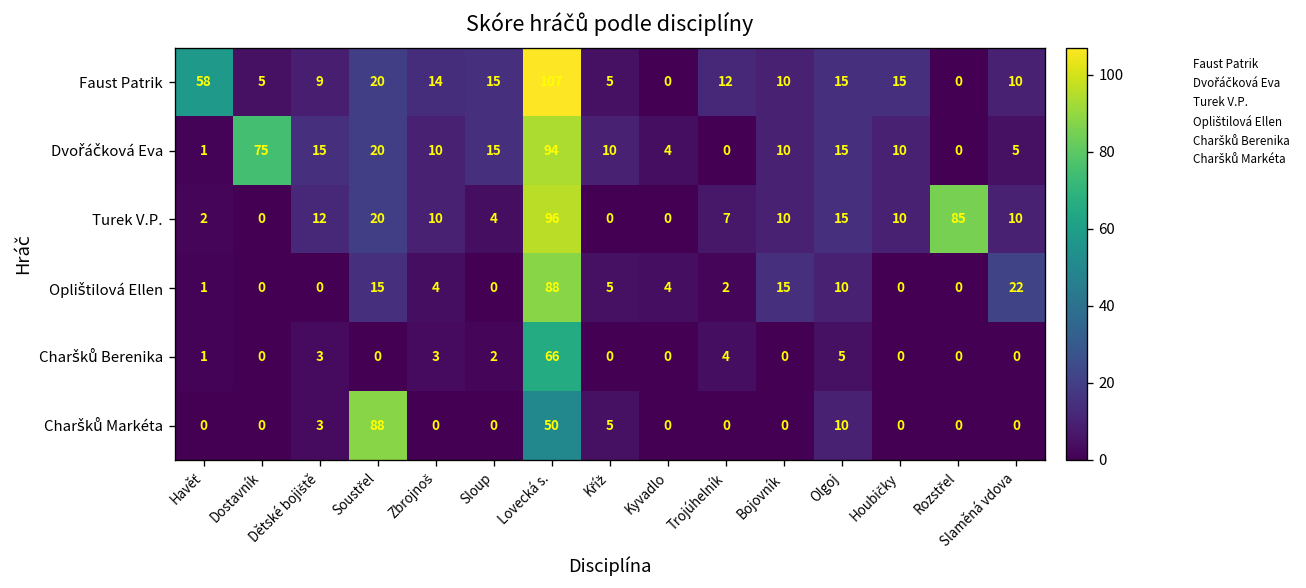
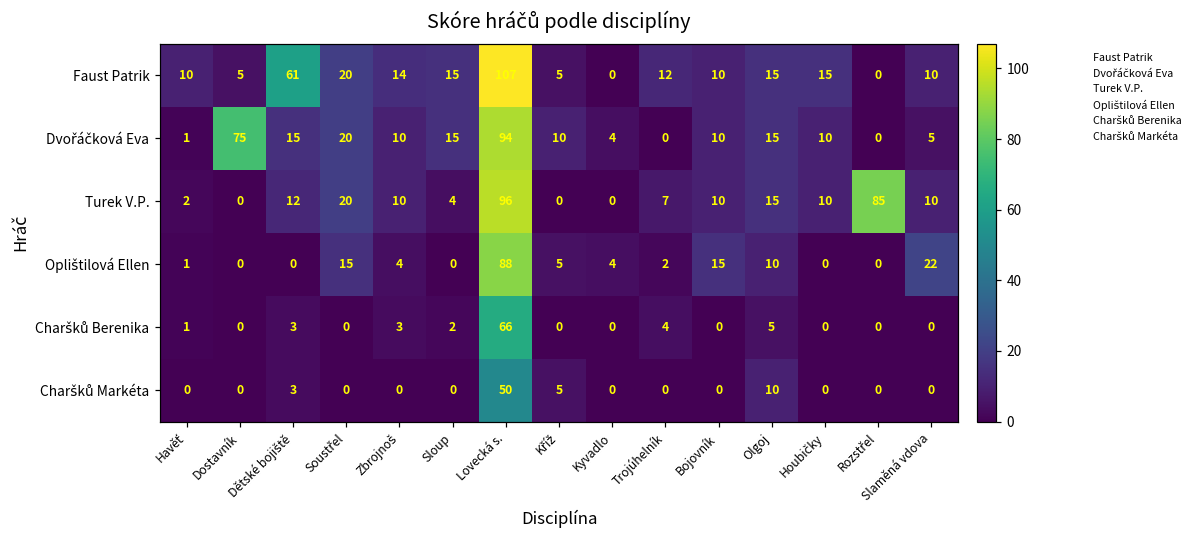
  {
    "Faust Patrik": {
-     "Havěť": 58,
+     "Havěť": 10,
      "Dostavník": 5,
-     "Dětské bojiště": 9,
+     "Dětské bojiště": 61,
      "Soustřel": 20,
      "Zbrojnoš": 14,
      "Sloup": 15,
      "Kříž": 5,
      "Kyvadlo": 0,
      "Trojúhelník": 12,
      "Bojovník": 10,
      "Olgoj": 15,
      "Houbičky": 15,
      "Rozstřel": 0,
      "Slaměná vdova": 10
    },
    "Dvořáčková Eva": {
      "Havěť": 1,
      "Dostavník": 75,
      "Dětské bojiště": 15,
      "Soustřel": 20,
      "Zbrojnoš": 10,
      "Sloup": 15,
      "Lovecká s.": 94,
      "Kříž": 10,
      "Kyvadlo": 4,
      "Trojúhelník": 0,
      "Bojovník": 10,
      "Olgoj": 15,
      "Houbičky": 10,
      "Rozstřel": 0,
      "Slaměná vdova": 5
    },
    "Turek V.P.": {
      "Havěť": 2,
      "Dostavník": 0,
      "Dětské bojiště": 12,
      "Soustřel": 20,
      "Zbrojnoš": 10,
      "Sloup": 4,
      "Lovecká s.": 96,
      "Kříž": 0,
      "Kyvadlo": 0,
      "Trojúhelník": 7,
      "Bojovník": 10,
      "Olgoj": 15,
      "Houbičky": 10,
      "Rozstřel": 85,
      "Slaměná vdova": 10
    },
    "Oplištilová Ellen": {
      "Havěť": 1,
      "Dostavník": 0,
      "Dětské bojiště": 0,
      "Soustřel": 15,
      "Zbrojnoš": 4,
      "Sloup": 0,
      "Lovecká s.": 88,
      "Kříž": 5,
      "Kyvadlo": 4,
      "Trojúhelník": 2,
      "Bojovník": 15,
      "Olgoj": 10,
      "Houbičky": 0,
      "Rozstřel": 0,
      "Slaměná vdova": 22
    },
    "Charšků Berenika": {
      "Havěť": 1,
      "Dostavník": 0,
      "Dětské bojiště": 3,
      "Soustřel": 0,
      "Zbrojnoš": 3,
      "Sloup": 2,
      "Lovecká s.": 66,
      "Kříž": 0,
      "Kyvadlo": 0,
      "Trojúhelník": 4,
      "Bojovník": 0,
      "Olgoj": 5,
      "Houbičky": 0,
      "Rozstřel": 0,
      "Slaměná vdova": 0
    },
    "Charšků Markéta": {
      "Havěť": 0,
      "Dostavník": 0,
      "Dětské bojiště": 3,
-     "Soustřel": 88,
+     "Soustřel": 0,
      "Zbrojnoš": 0,
      "Sloup": 0,
      "Lovecká s.": 50,
      "Kříž": 5,
      "Kyvadlo": 0,
      "Trojúhelník": 0,
      "Bojovník": 0,
      "Olgoj": 10,
      "Houbičky": 0,
      "Rozstřel": 0,
      "Slaměná vdova": 0
    }
  }
